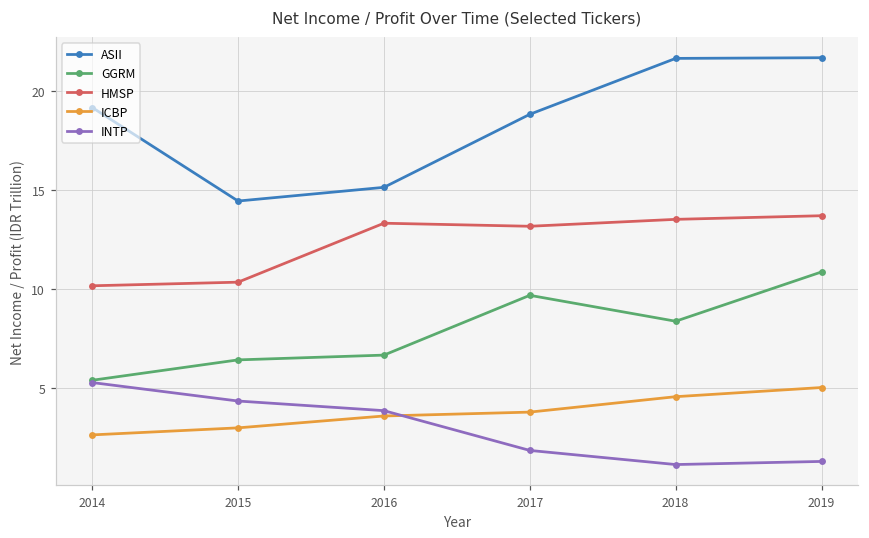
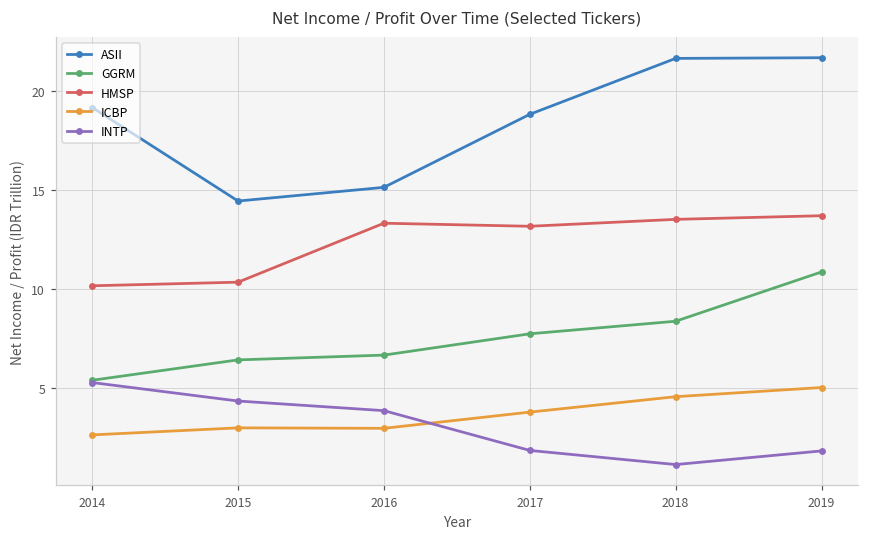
  {
    "ASII": {
      "2015": 14.5,
      "2016": 15.2,
      "2017": 18.8,
      "2018": 21.7,
      "2019": 21.7
    },
    "GGRM": {
      "2015": 6.4,
      "2016": 6.7,
-     "2017": 9.7,
+     "2017": 7.8,
      "2018": 8.4,
      "2019": 10.9
    },
    "HMSP": {
      "2014": 10.2,
      "2015": 10.4,
      "2016": 13.3,
      "2017": 13.2,
      "2018": 13.5,
      "2019": 13.7
    },
    "ICBP": {
      "2014": 2.6,
      "2015": 3.0,
-     "2016": 3.6,
+     "2016": 3.0,
      "2017": 3.8,
      "2018": 4.6,
      "2019": 5.0
    },
    "INTP": {
      "2015": 4.4,
      "2016": 3.9,
      "2017": 1.9,
      "2018": 1.1,
-     "2019": 1.3
+     "2019": 1.8
    }
  }
